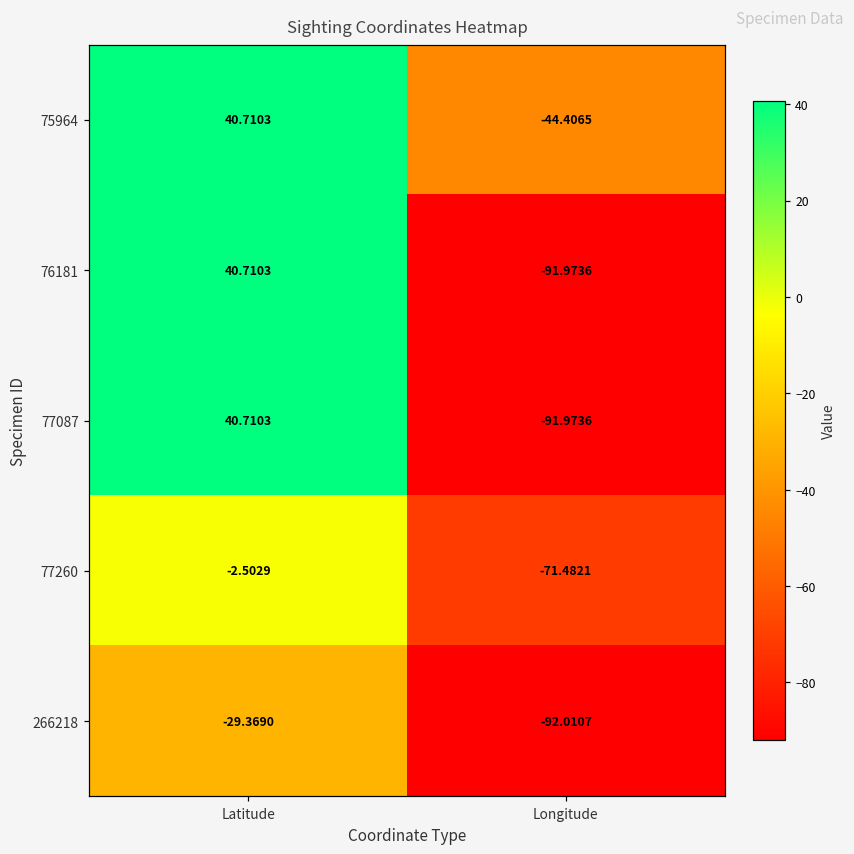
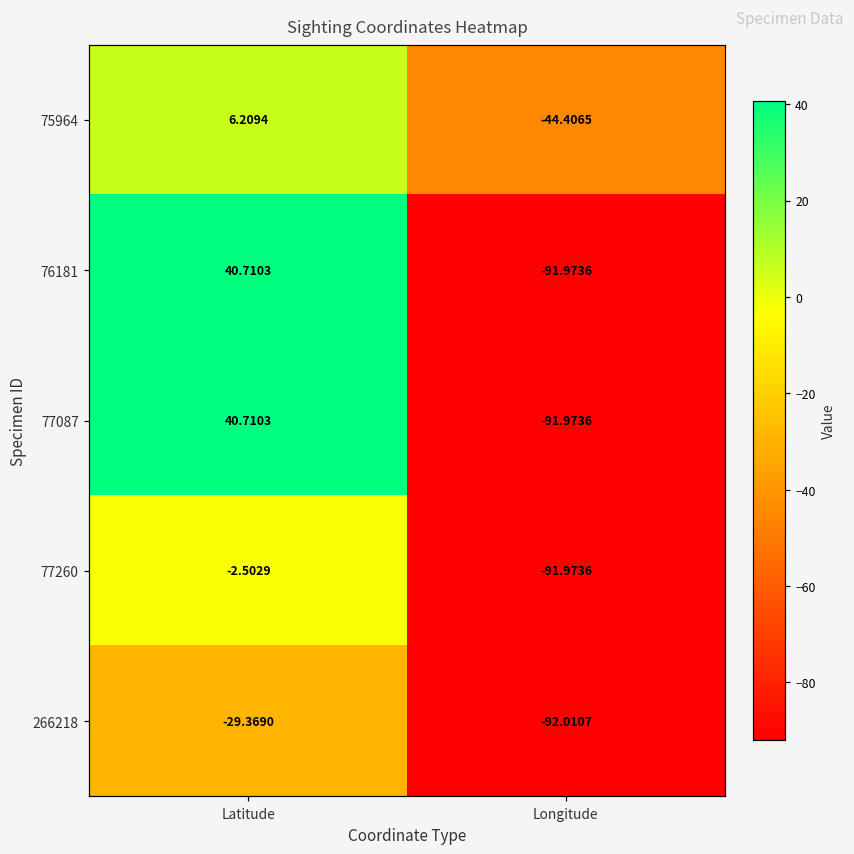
  {
    "75964": {
-     "Latitude": 40.7103,
+     "Latitude": 6.2094,
      "Longitude": -44.4065
    },
    "76181": {
      "Latitude": 40.7103,
      "Longitude": -91.9736
    },
    "77087": {
      "Latitude": 40.7103,
      "Longitude": -91.9736
    },
    "77260": {
      "Latitude": -2.5029,
-     "Longitude": -71.4821
+     "Longitude": -91.9736
    },
    "266218": {
      "Latitude": -29.3690,
      "Longitude": -92.0107
    }
  }
